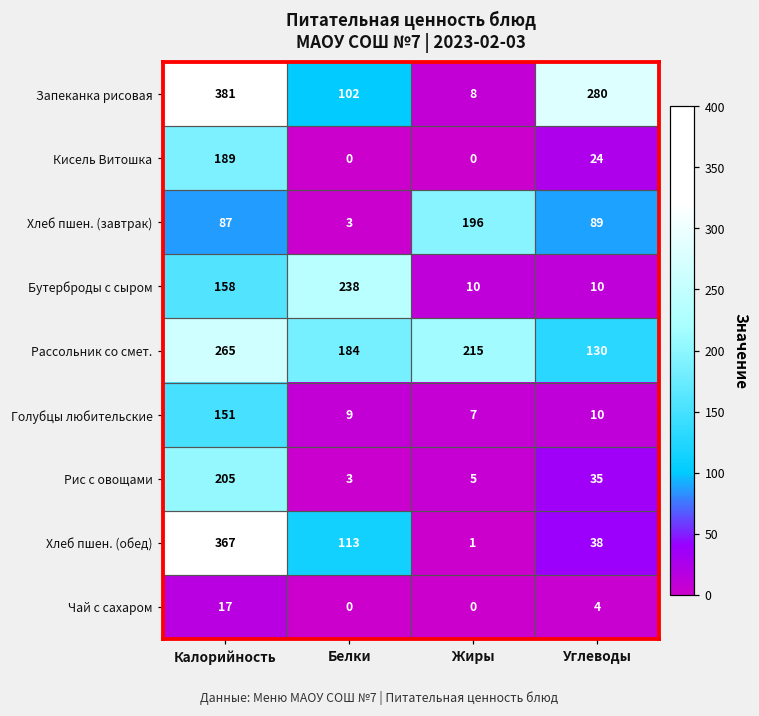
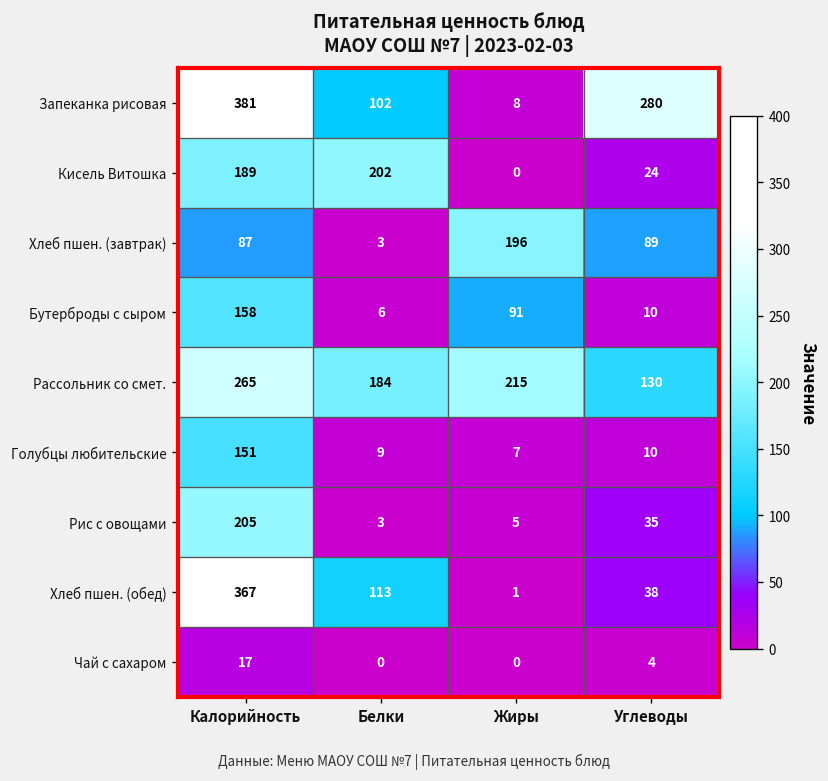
  {
    "Запеканка рисовая": {
      "Калорийность": 381,
      "Белки": 102,
      "Жиры": 8,
      "Углеводы": 280
    },
    "Кисель Витошка": {
      "Калорийность": 189,
-     "Белки": 0,
+     "Белки": 202,
      "Жиры": 0,
      "Углеводы": 24
    },
    "Хлеб пшен. (завтрак)": {
      "Калорийность": 87,
      "Белки": 3,
      "Жиры": 196,
      "Углеводы": 89
    },
    "Бутерброды с сыром": {
      "Калорийность": 158,
-     "Белки": 238,
-     "Жиры": 10,
+     "Белки": 6,
+     "Жиры": 91,
      "Углеводы": 10
    },
    "Рассольник со смет.": {
      "Калорийность": 265,
      "Белки": 184,
      "Жиры": 215,
      "Углеводы": 130
    },
    "Голубцы любительские": {
      "Калорийность": 151,
      "Белки": 9,
      "Жиры": 7,
      "Углеводы": 10
    },
    "Рис с овощами": {
      "Калорийность": 205,
      "Белки": 3,
      "Жиры": 5,
      "Углеводы": 35
    },
    "Хлеб пшен. (обед)": {
      "Калорийность": 367,
      "Белки": 113,
      "Жиры": 1,
      "Углеводы": 38
    },
    "Чай с сахаром": {
      "Калорийность": 17,
      "Белки": 0,
      "Жиры": 0,
      "Углеводы": 4
    }
  }
